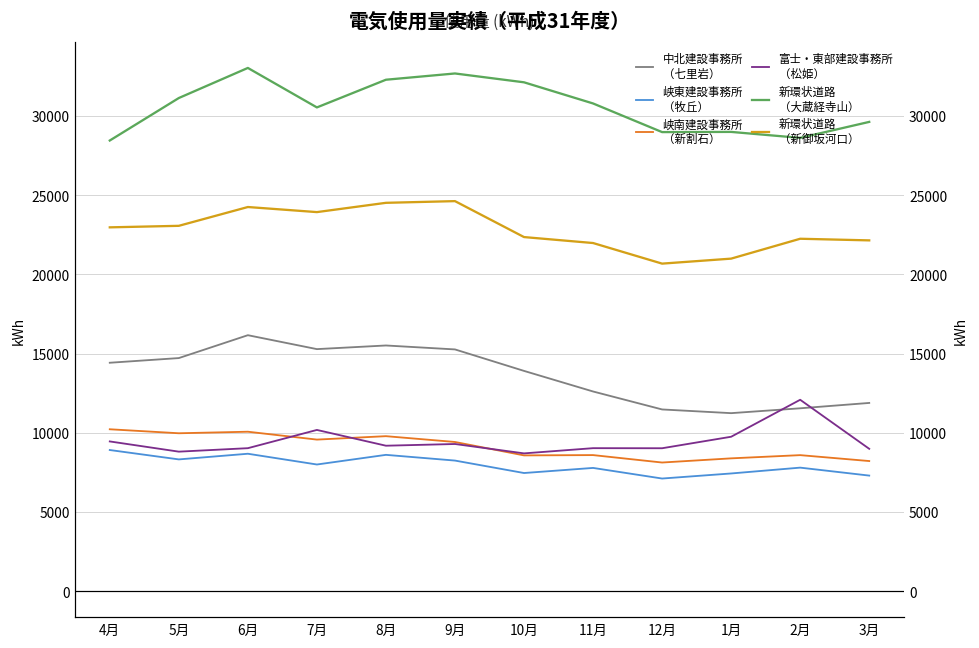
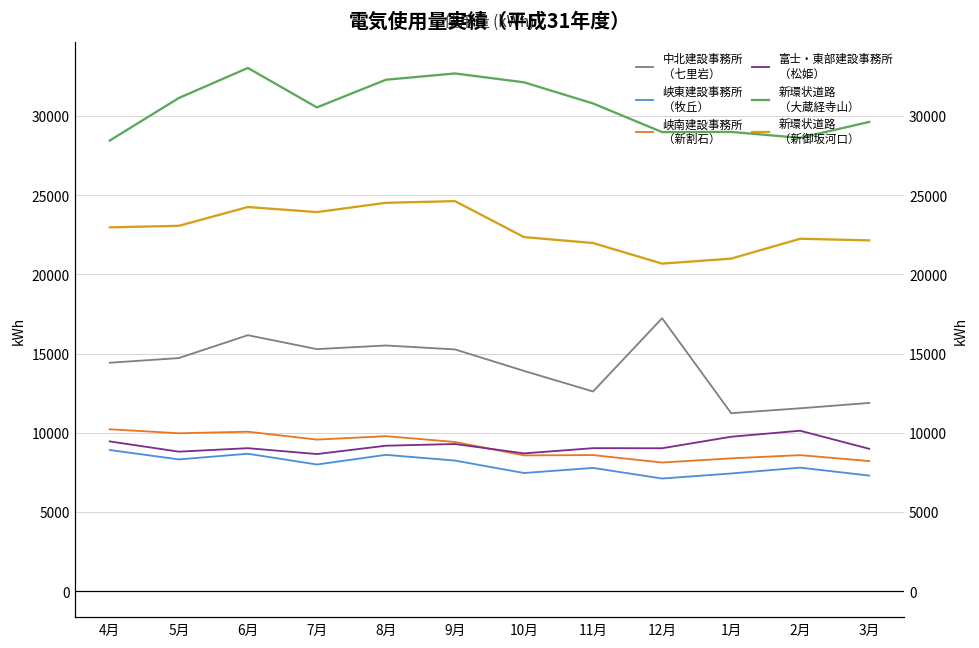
  {
    "中北建設事務所 （七里岩）": {
      "4月": 14400,
      "5月": 14700,
      "6月": 16200,
      "7月": 15300,
      "8月": 15500,
      "9月": 15300,
      "10月": 13900,
      "11月": 12600,
-     "12月": 11500,
+     "12月": 17200,
      "1月": 11200,
      "2月": 11500,
      "3月": 11900
    },
    "峡東建設事務所 （牧丘）": {
      "4月": 8900,
      "5月": 8300,
      "6月": 8700,
      "7月": 8000,
      "8月": 8600,
      "9月": 8200,
      "10月": 7500,
      "11月": 7800,
      "12月": 7100,
      "1月": 7400,
      "2月": 7800,
      "3月": 7300
    },
    "富士・東部建設事務所 （松姫）": {
      "4月": 9500,
      "5月": 8800,
      "6月": 9000,
-     "7月": 10200,
+     "7月": 8700,
      "8月": 9200,
      "11月": 9000,
      "12月": 9000,
      "1月": 9700,
-     "2月": 12100,
+     "2月": 10100,
      "3月": 9000
    },
    "新環状道路 （大蔵経寺山）": {
      "4月": 28400,
      "5月": 31100,
      "6月": 33000,
      "7月": 30500,
      "8月": 32300,
      "9月": 32700,
      "10月": 32100,
      "11月": 30800,
      "12月": 29000,
      "1月": 29000,
      "2月": 28600,
      "3月": 29600
    }
  }
